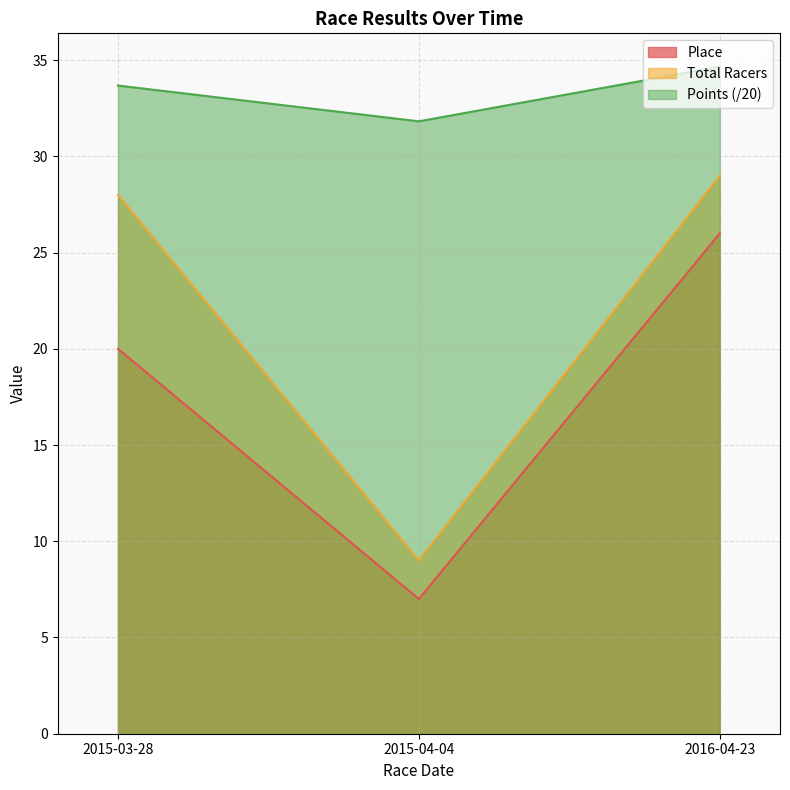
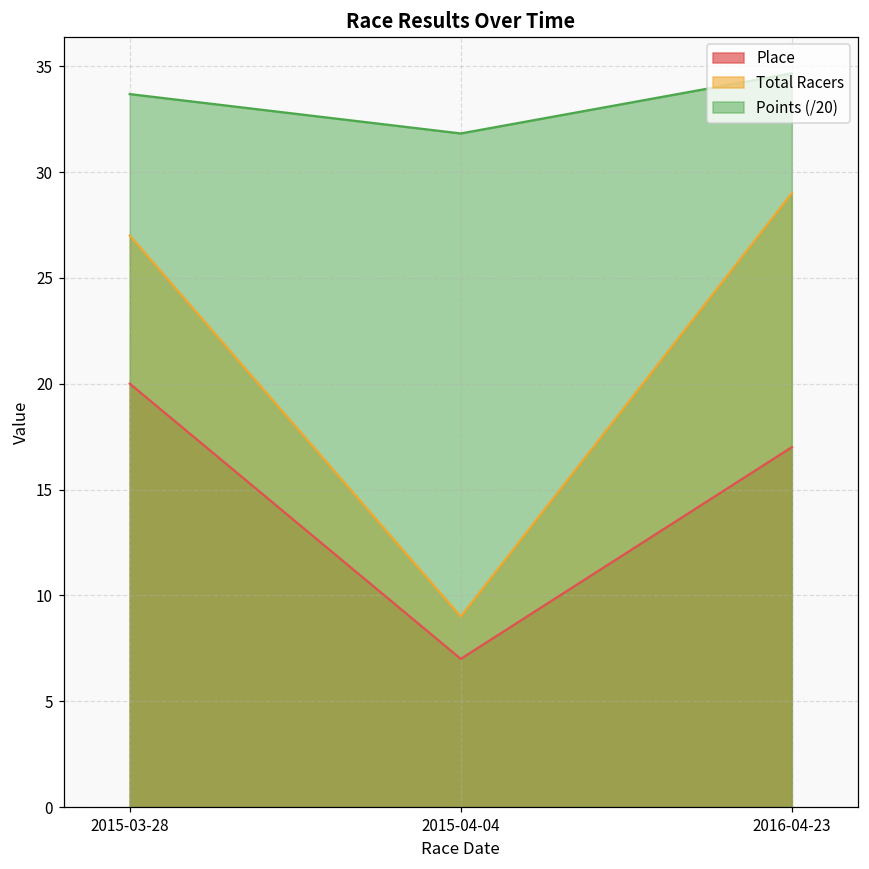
  {
    "Place": {
      "2015-03-28": 20,
      "2015-04-04": 7,
-     "2016-04-23": 26
+     "2016-04-23": 17
    },
    "Total Racers": {
-     "2015-03-28": 28,
+     "2015-03-28": 27,
      "2015-04-04": 9,
      "2016-04-23": 29
    },
    "Points (/20)": {
      "2015-03-28": 33.7,
      "2015-04-04": 31.8
    }
  }
